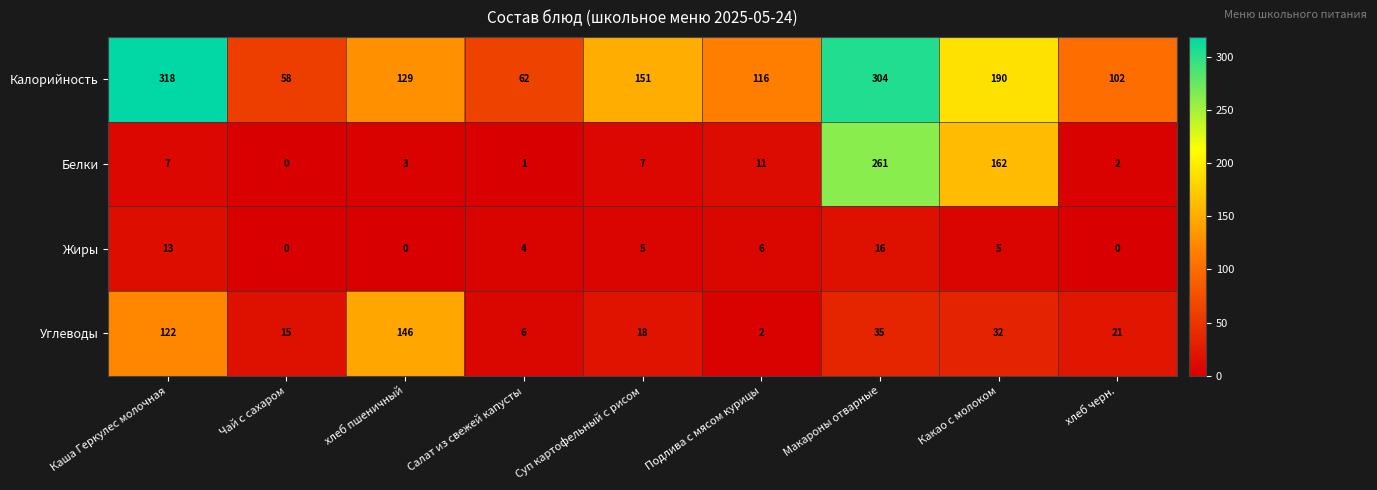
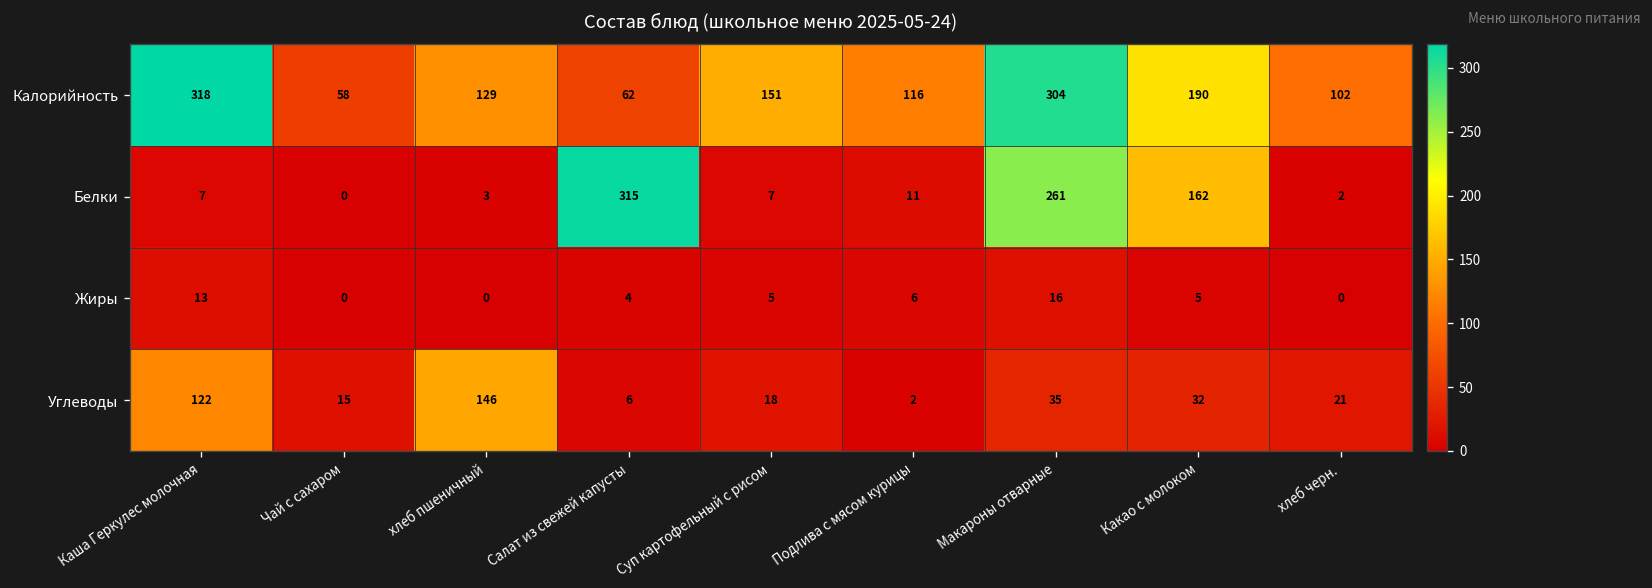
  {
    "Калорийность": {
      "Каша Геркулес молочная": 318,
      "Чай с сахаром": 58,
      "хлеб пшеничный": 129,
      "Салат из свежей капусты": 62,
      "Суп картофельный с рисом": 151,
      "Подлива с мясом курицы": 116,
      "Макароны отварные": 304,
      "Какао с молоком": 190,
      "хлеб черн.": 102
    },
    "Белки": {
      "Каша Геркулес молочная": 7,
      "Чай с сахаром": 0,
      "хлеб пшеничный": 3,
-     "Салат из свежей капусты": 1,
+     "Салат из свежей капусты": 315,
      "Суп картофельный с рисом": 7,
      "Подлива с мясом курицы": 11,
      "Макароны отварные": 261,
      "Какао с молоком": 162,
      "хлеб черн.": 2
    },
    "Жиры": {
      "Каша Геркулес молочная": 13,
      "Чай с сахаром": 0,
      "хлеб пшеничный": 0,
      "Салат из свежей капусты": 4,
      "Суп картофельный с рисом": 5,
      "Подлива с мясом курицы": 6,
      "Макароны отварные": 16,
      "Какао с молоком": 5,
      "хлеб черн.": 0
    },
    "Углеводы": {
      "Каша Геркулес молочная": 122,
      "Чай с сахаром": 15,
      "хлеб пшеничный": 146,
      "Салат из свежей капусты": 6,
      "Суп картофельный с рисом": 18,
      "Подлива с мясом курицы": 2,
      "Макароны отварные": 35,
      "Какао с молоком": 32,
      "хлеб черн.": 21
    }
  }
